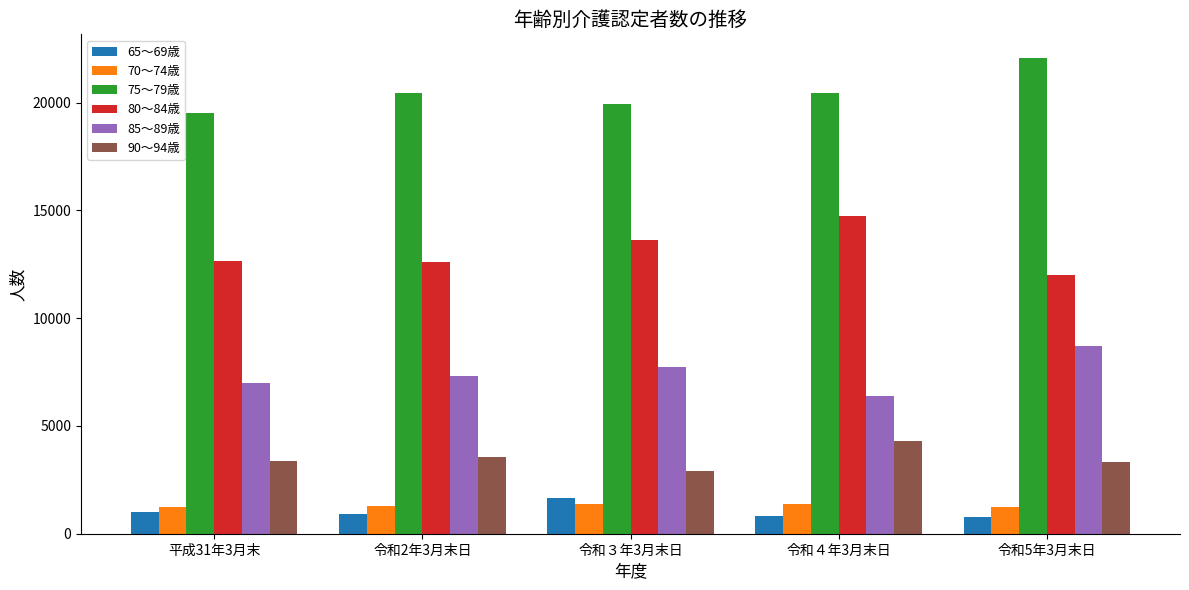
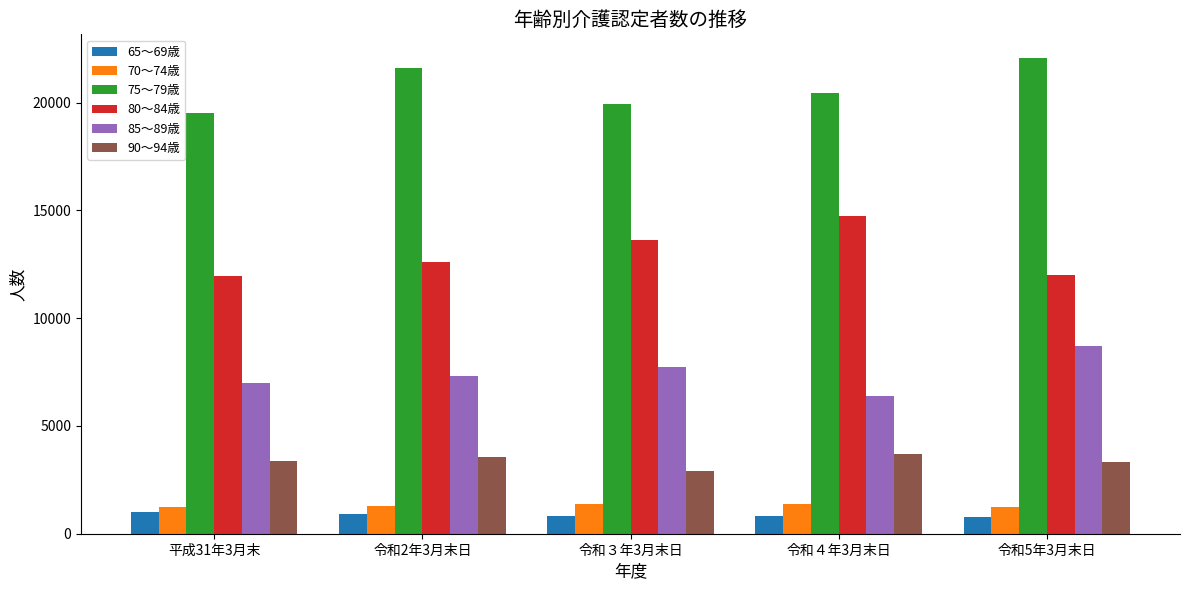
  {
    "65～69歳": {
      "平成31年3月末": 1000,
      "令和2年3月末日": 900,
-     "令和３年3月末日": 1600,
+     "令和３年3月末日": 800,
      "令和４年3月末日": 800,
      "令和5年3月末日": 800
    },
    "70～74歳": {
      "平成31年3月末": 1200,
      "令和2年3月末日": 1300,
      "令和３年3月末日": 1400,
      "令和４年3月末日": 1400,
      "令和5年3月末日": 1200
    },
    "75～79歳": {
      "平成31年3月末": 19500,
-     "令和2年3月末日": 20400,
+     "令和2年3月末日": 21600,
      "令和３年3月末日": 19900,
      "令和４年3月末日": 20400,
      "令和5年3月末日": 22100
    },
    "80～84歳": {
-     "平成31年3月末": 12700,
+     "平成31年3月末": 12000,
      "令和2年3月末日": 12600,
      "令和３年3月末日": 13600,
      "令和４年3月末日": 14700,
      "令和5年3月末日": 12000
    },
    "85～89歳": {
      "平成31年3月末": 7000,
      "令和2年3月末日": 7300,
      "令和３年3月末日": 7700,
      "令和４年3月末日": 6400,
      "令和5年3月末日": 8700
    },
    "90～94歳": {
      "平成31年3月末": 3400,
      "令和2年3月末日": 3600,
      "令和３年3月末日": 2900,
-     "令和４年3月末日": 4300,
+     "令和４年3月末日": 3700,
      "令和5年3月末日": 3300
    }
  }
